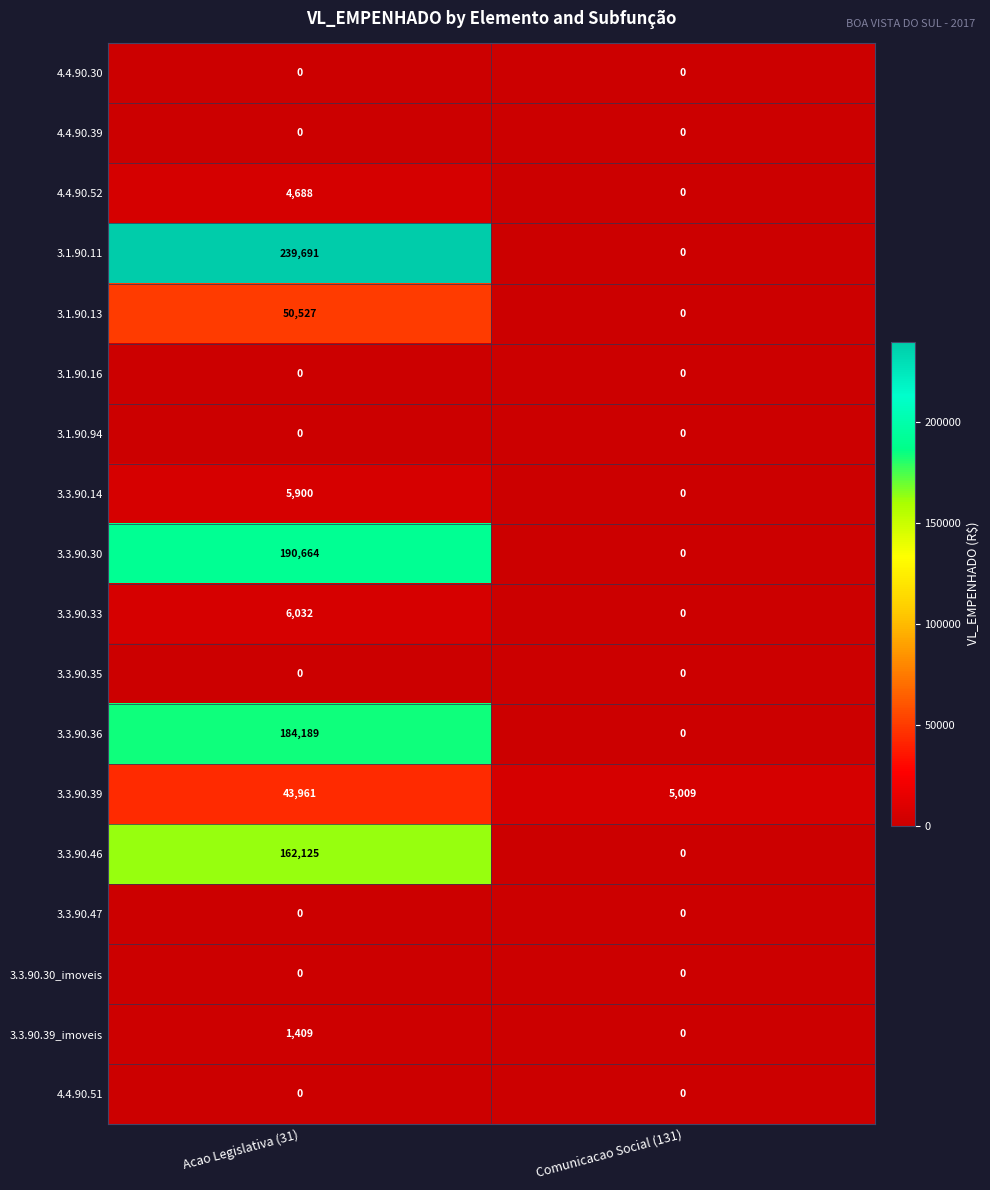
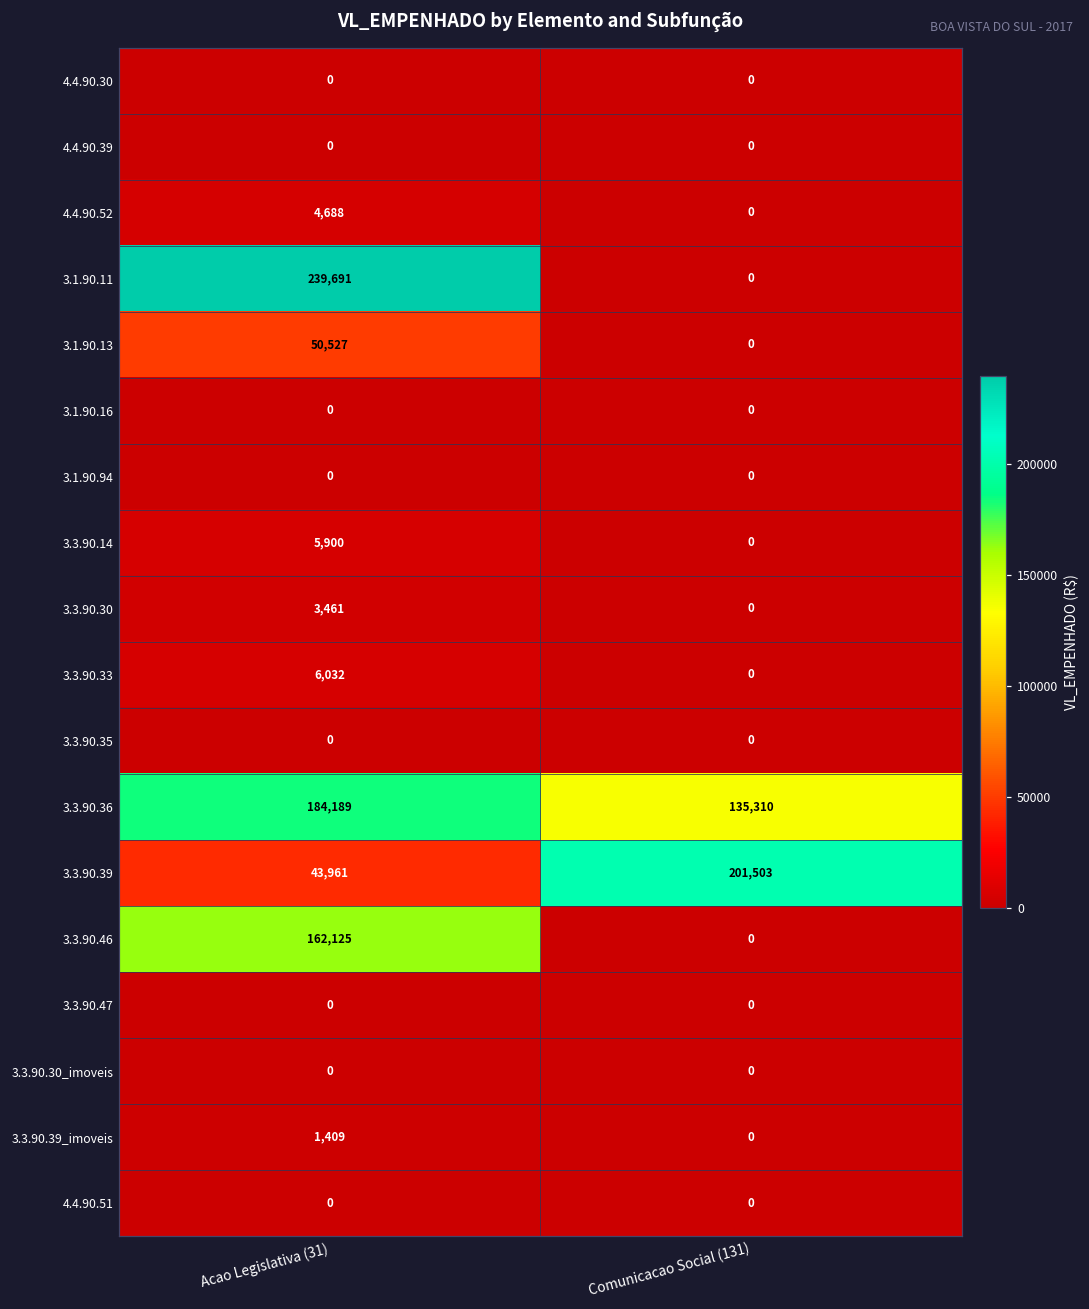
  {
    "4.4.90.30": {
      "Acao Legislativa (31)": "0",
      "Comunicacao Social (131)": "0"
    },
    "4.4.90.39": {
      "Acao Legislativa (31)": "0",
      "Comunicacao Social (131)": "0"
    },
    "4.4.90.52": {
      "Acao Legislativa (31)": "4,688",
      "Comunicacao Social (131)": "0"
    },
    "3.1.90.11": {
      "Acao Legislativa (31)": "239,691",
      "Comunicacao Social (131)": "0"
    },
    "3.1.90.13": {
      "Acao Legislativa (31)": "50,527",
      "Comunicacao Social (131)": "0"
    },
    "3.1.90.16": {
      "Acao Legislativa (31)": "0",
      "Comunicacao Social (131)": "0"
    },
    "3.1.90.94": {
      "Acao Legislativa (31)": "0",
      "Comunicacao Social (131)": "0"
    },
    "3.3.90.14": {
      "Acao Legislativa (31)": "5,900",
      "Comunicacao Social (131)": "0"
    },
    "3.3.90.30": {
-     "Acao Legislativa (31)": "190,664",
+     "Acao Legislativa (31)": "3,461",
      "Comunicacao Social (131)": "0"
    },
    "3.3.90.33": {
      "Acao Legislativa (31)": "6,032",
      "Comunicacao Social (131)": "0"
    },
    "3.3.90.35": {
      "Acao Legislativa (31)": "0",
      "Comunicacao Social (131)": "0"
    },
    "3.3.90.36": {
      "Acao Legislativa (31)": "184,189",
-     "Comunicacao Social (131)": "0"
+     "Comunicacao Social (131)": "135,310"
    },
    "3.3.90.39": {
      "Acao Legislativa (31)": "43,961",
-     "Comunicacao Social (131)": "5,009"
+     "Comunicacao Social (131)": "201,503"
    },
    "3.3.90.46": {
      "Acao Legislativa (31)": "162,125",
      "Comunicacao Social (131)": "0"
    },
    "3.3.90.47": {
      "Acao Legislativa (31)": "0",
      "Comunicacao Social (131)": "0"
    },
    "3.3.90.30_imoveis": {
      "Acao Legislativa (31)": "0",
      "Comunicacao Social (131)": "0"
    },
    "3.3.90.39_imoveis": {
      "Acao Legislativa (31)": "1,409",
      "Comunicacao Social (131)": "0"
    },
    "4.4.90.51": {
      "Acao Legislativa (31)": "0",
      "Comunicacao Social (131)": "0"
    }
  }
